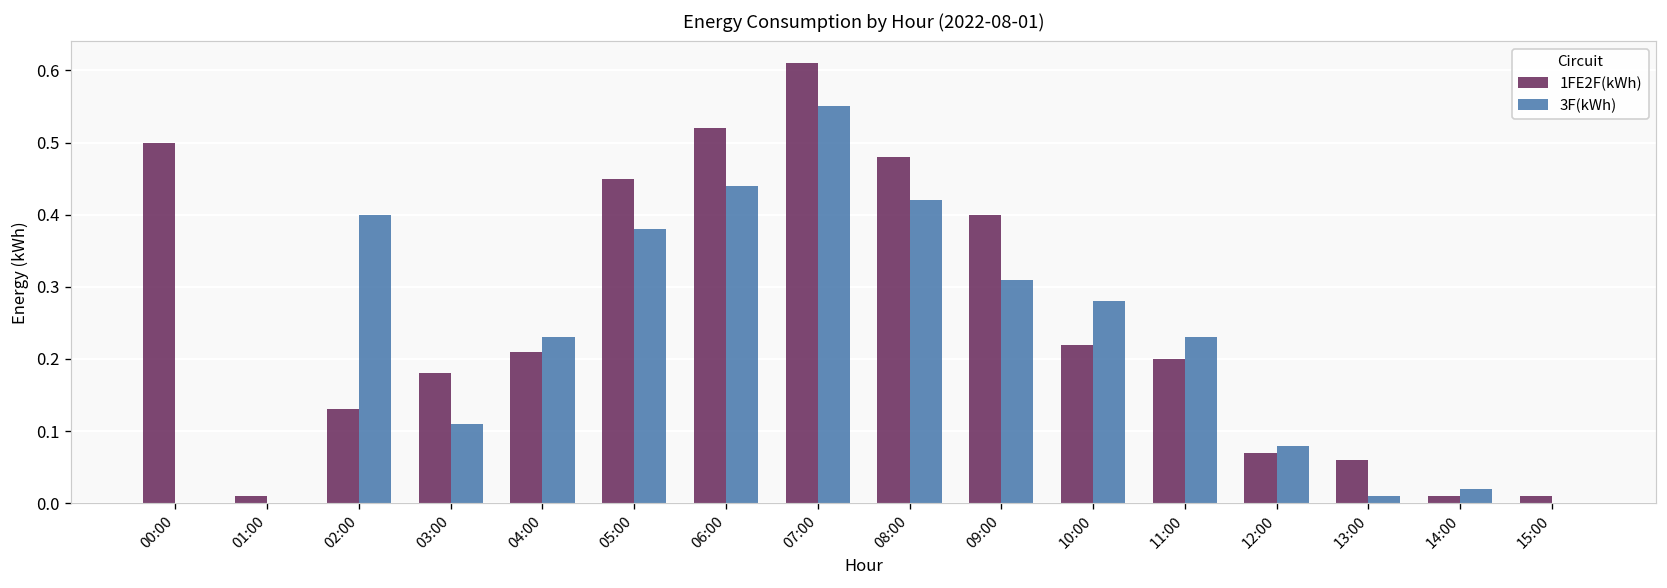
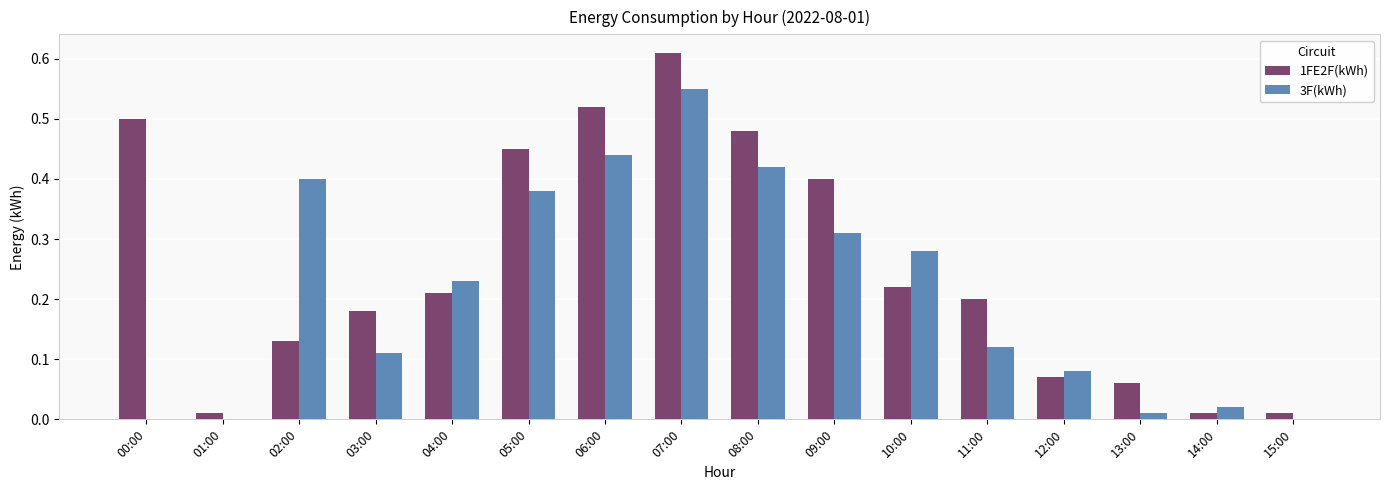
  {
    "1FE2F(kWh)": {
      "00:00": 0.50,
      "01:00": 0.01,
      "02:00": 0.13,
      "03:00": 0.18,
      "04:00": 0.21,
      "05:00": 0.45,
      "06:00": 0.52,
      "07:00": 0.61,
      "08:00": 0.48,
      "09:00": 0.40,
      "10:00": 0.22,
      "11:00": 0.20,
      "12:00": 0.07,
      "13:00": 0.06,
      "14:00": 0.01,
      "15:00": 0.01
    },
    "3F(kWh)": {
      "00:00": 0.00,
      "01:00": 0.00,
      "02:00": 0.40,
      "03:00": 0.11,
      "04:00": 0.23,
      "05:00": 0.38,
      "06:00": 0.44,
      "07:00": 0.55,
      "08:00": 0.42,
      "09:00": 0.31,
      "10:00": 0.28,
-     "11:00": 0.23,
+     "11:00": 0.12,
      "12:00": 0.08,
      "13:00": 0.01,
      "14:00": 0.02,
      "15:00": 0.00
    }
  }
